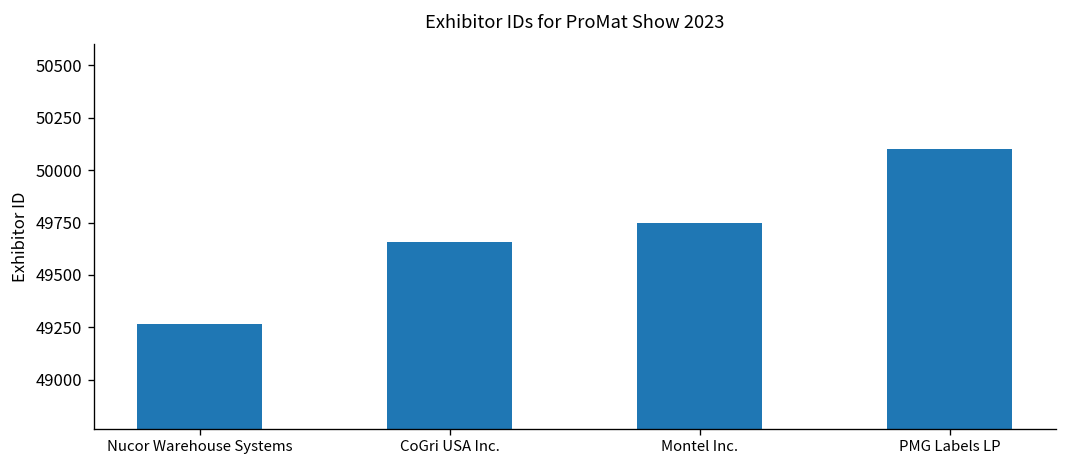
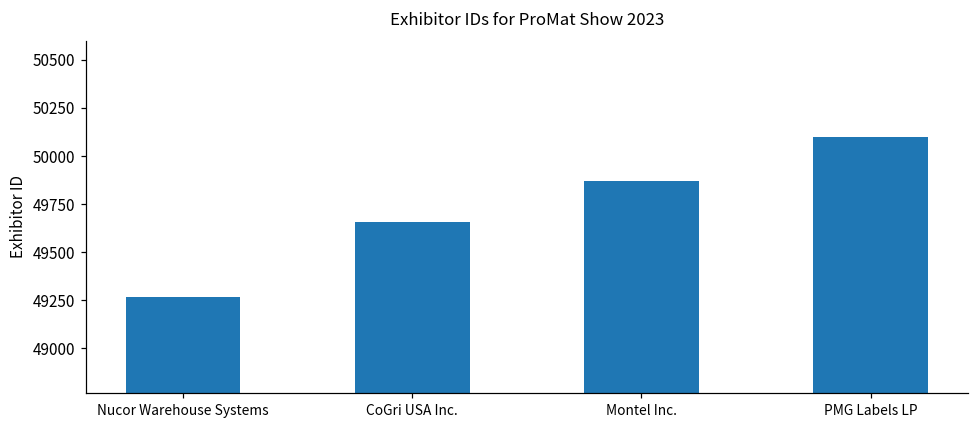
  {
    "Nucor Warehouse Systems": 49270,
    "CoGri USA Inc.": 49660,
-   "Montel Inc.": 49750,
+   "Montel Inc.": 49870,
    "PMG Labels LP": 50100
  }
